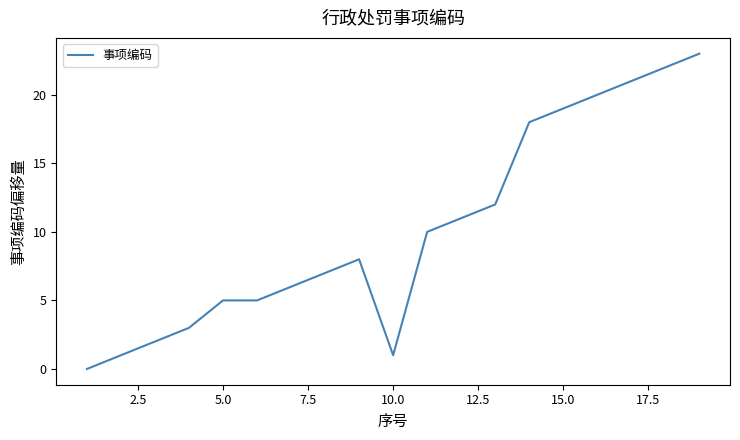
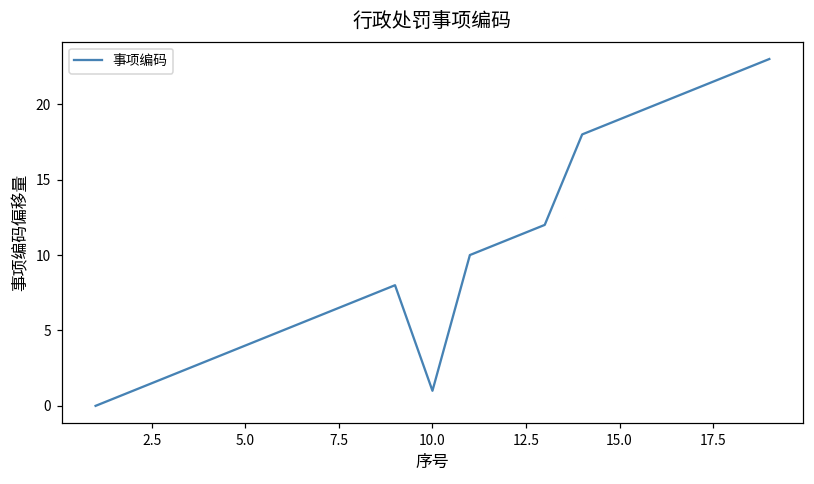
  {
-   "5.0": 5.0,
+   "5.0": 4.0,
    "10.0": 1.0,
    "15.0": 19.0
  }
